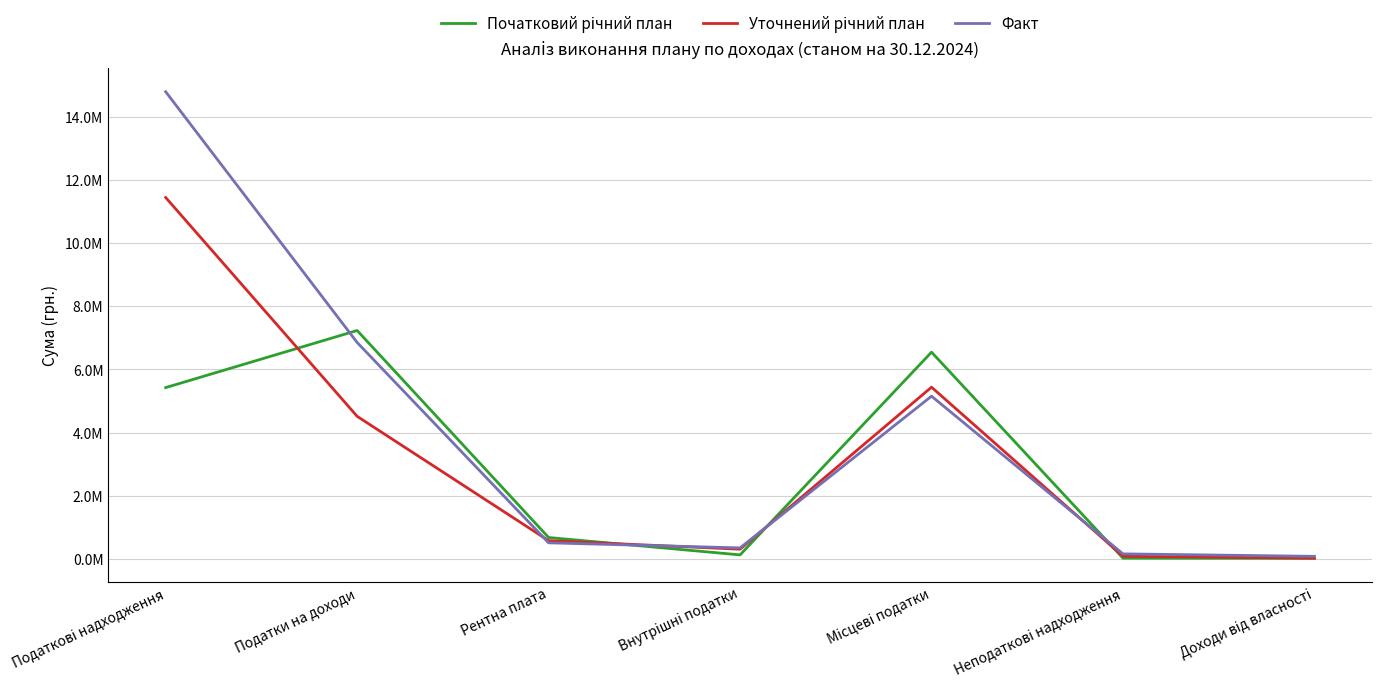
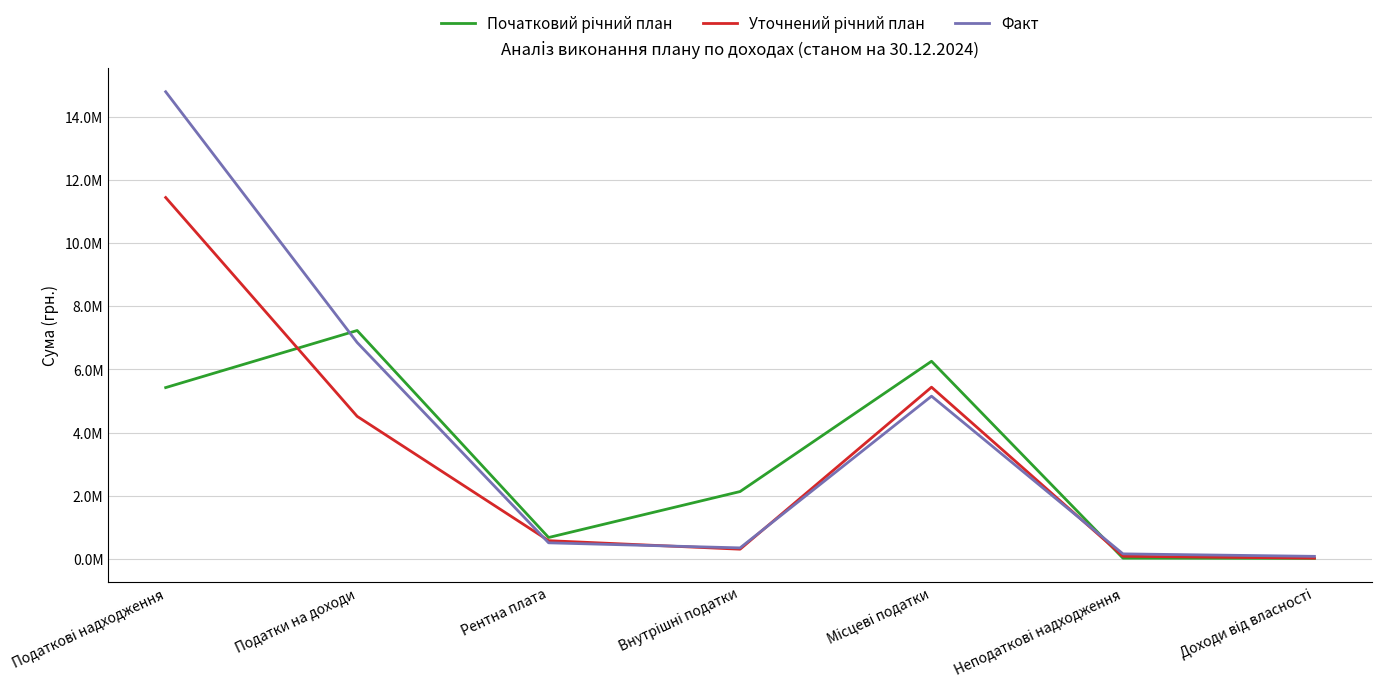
  {
    "Початковий річний план": {
      "Податкові надходження": 5400000,
      "Податки на доходи": 7200000,
      "Рентна плата": 700000,
-     "Внутрішні податки": 100000,
-     "Місцеві податки": 6500000
+     "Внутрішні податки": 2100000,
+     "Місцеві податки": 6300000
    },
    "Уточнений річний план": {
      "Податкові надходження": 11400000,
      "Податки на доходи": 4500000,
      "Місцеві податки": 5400000
    },
    "Факт": {
      "Податкові надходження": 14800000,
      "Податки на доходи": 6900000,
      "Місцеві податки": 5200000
    }
  }
